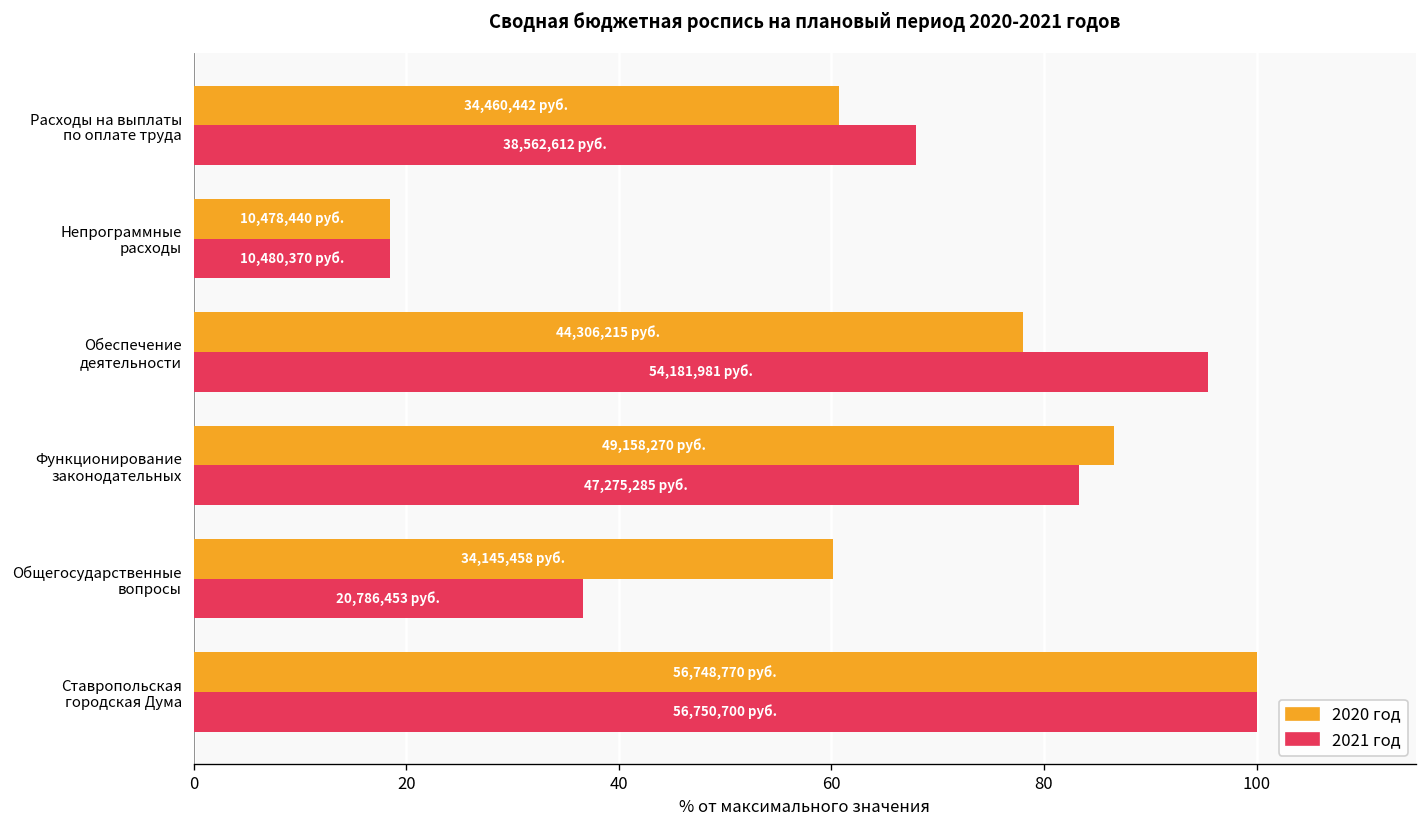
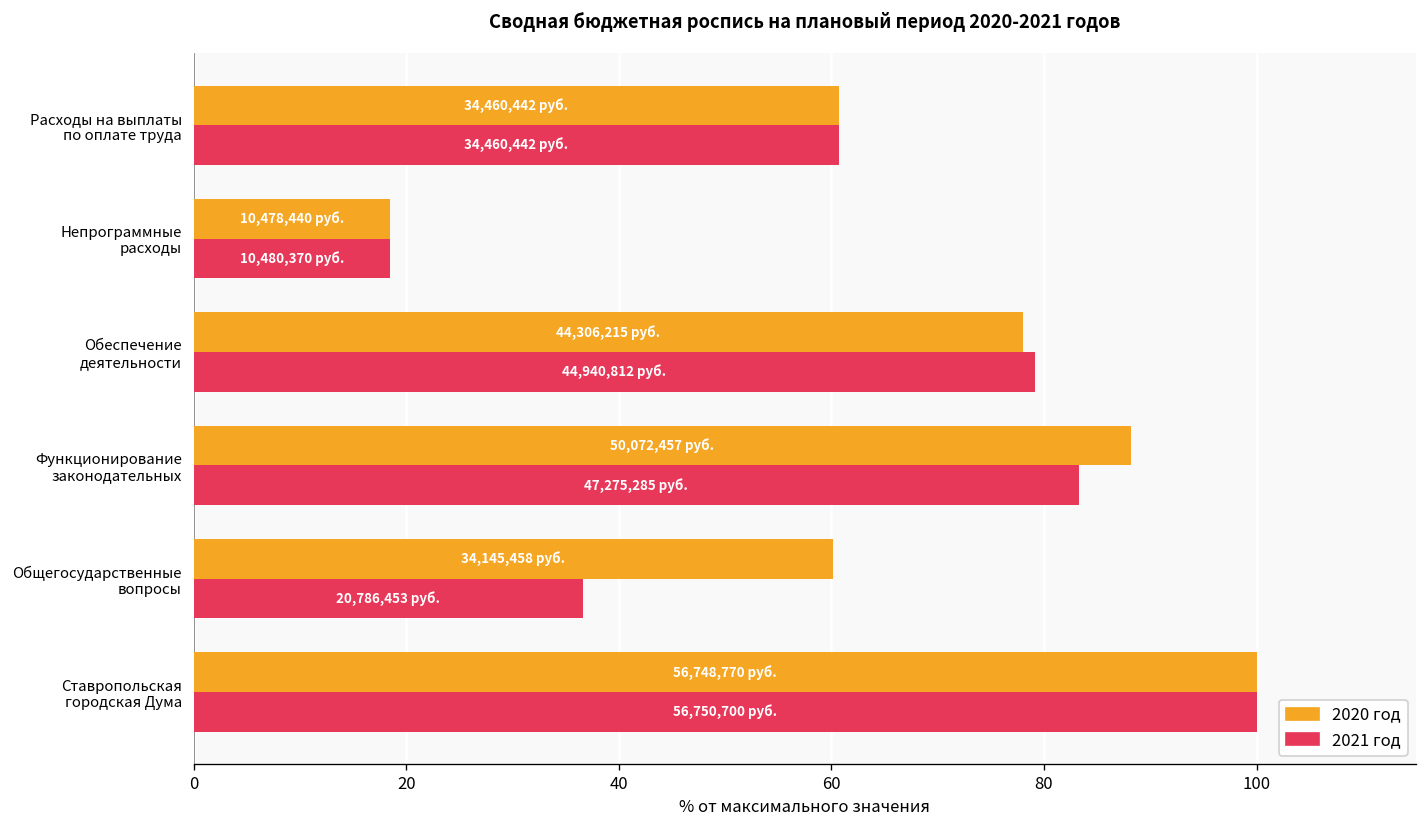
  {
    "2020 год": {
-     "Функционирование законодательных": "49,158,270"
+     "Функционирование законодательных": "50,072,457"
    },
    "2021 год": {
-     "Расходы на выплаты по оплате труда": "38,562,612",
-     "Обеспечение деятельности": "54,181,981"
+     "Расходы на выплаты по оплате труда": "34,460,442",
+     "Обеспечение деятельности": "44,940,812"
    }
  }
